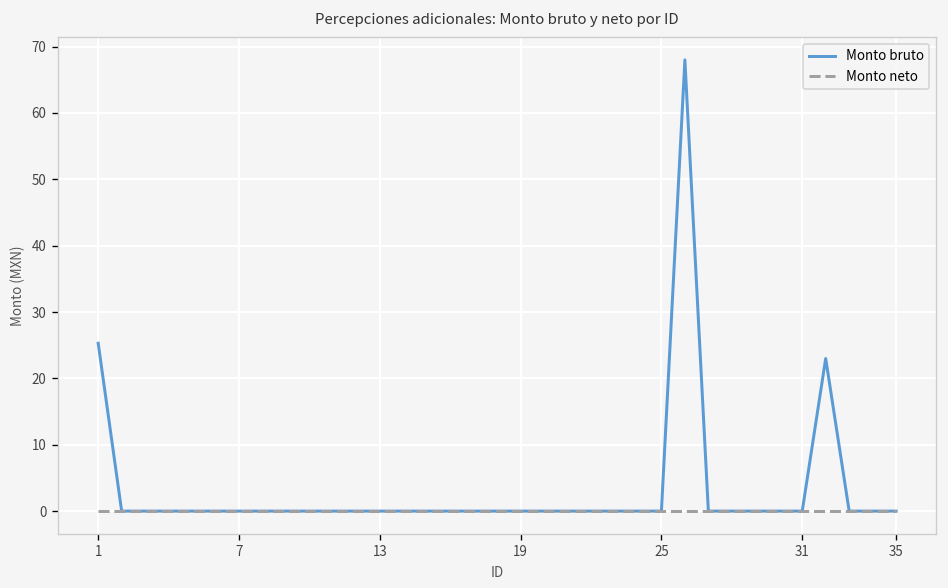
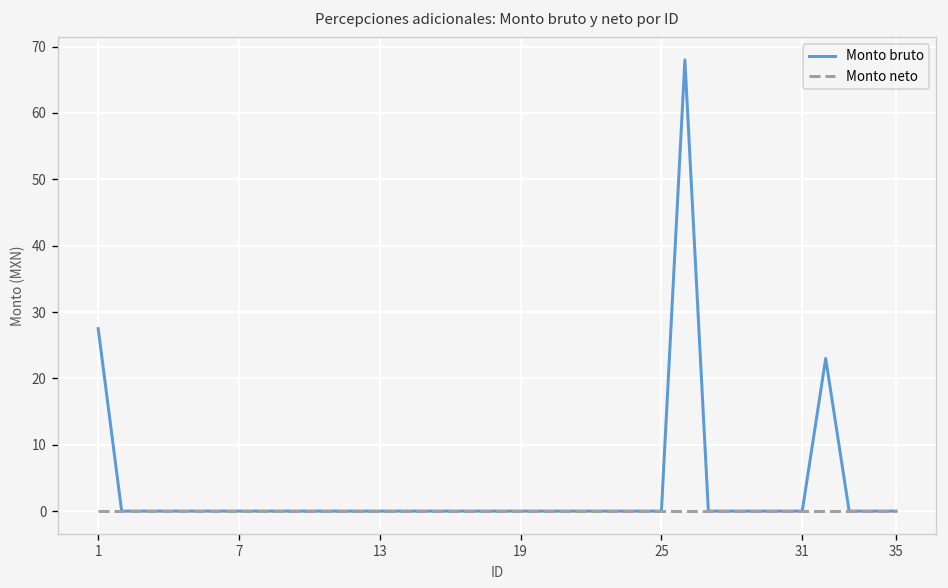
  {
    "Monto bruto": {
-     "1": 25
+     "1": 28
    },
    "Monto neto": {
      "1": 0
    }
  }
